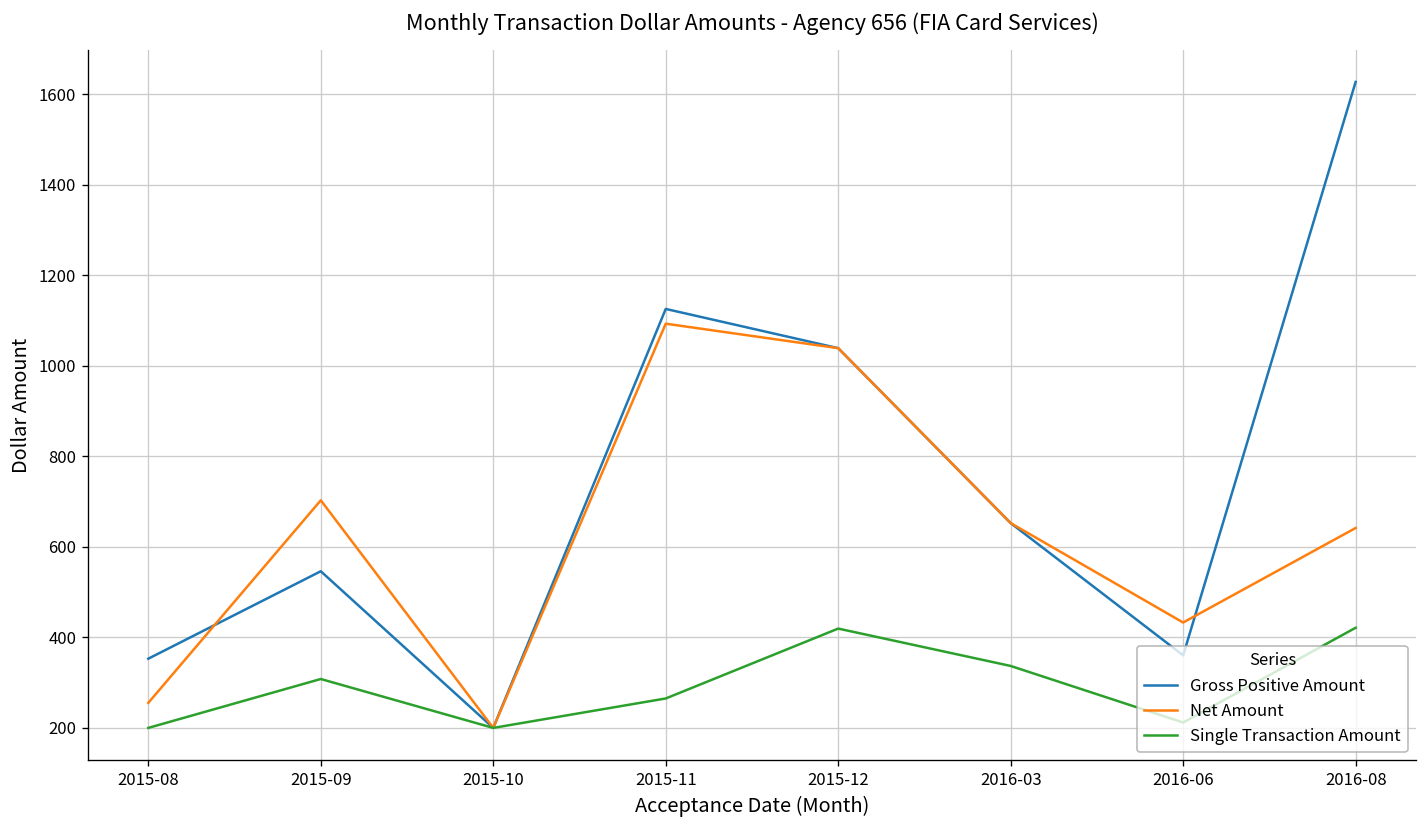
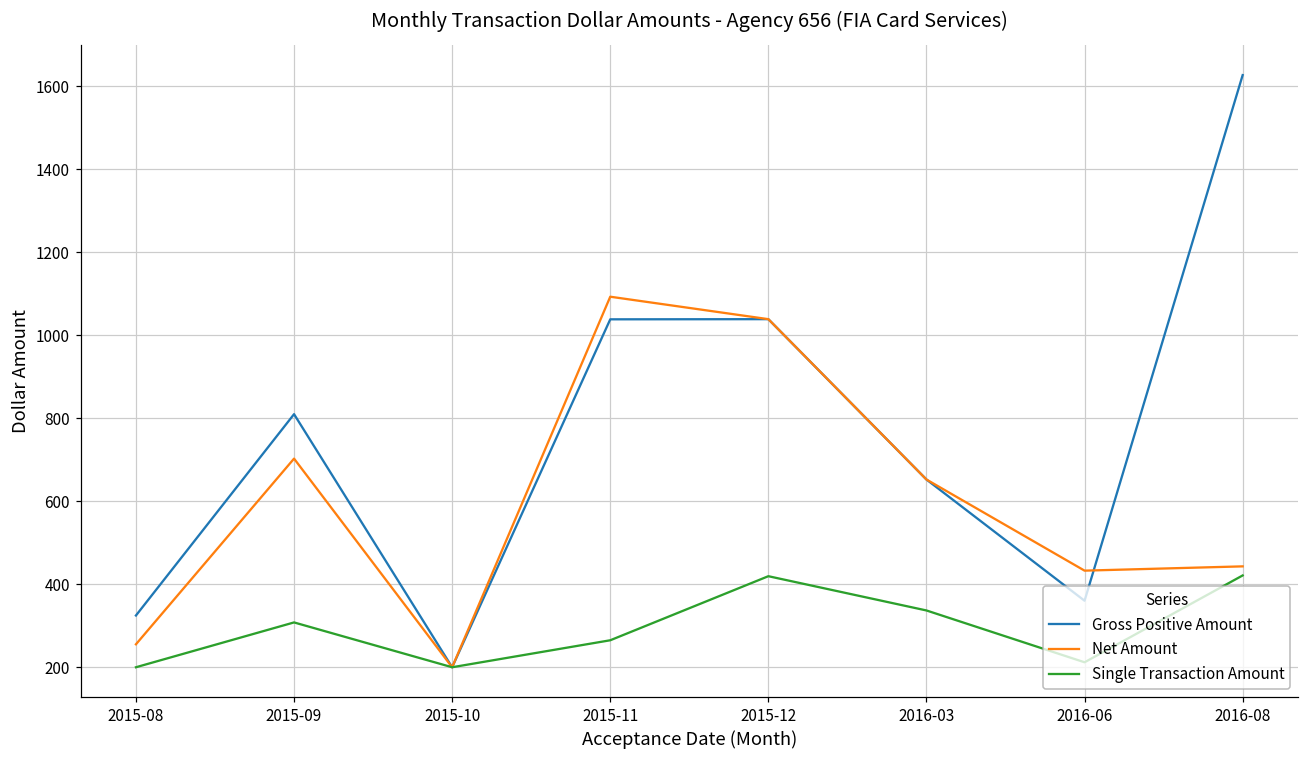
  {
    "Gross Positive Amount": {
-     "2015-08": 350,
-     "2015-09": 550,
-     "2015-11": 1130,
+     "2015-08": 320,
+     "2015-09": 810,
+     "2015-11": 1040,
      "2016-08": 1630
    },
    "Net Amount": {
      "2015-08": 260,
      "2015-09": 700,
      "2015-11": 1090,
      "2016-06": 430,
-     "2016-08": 640
+     "2016-08": 440
    },
    "Single Transaction Amount": {
      "2015-08": 200,
      "2015-09": 310,
      "2015-11": 270,
      "2015-12": 420,
      "2016-03": 340,
      "2016-08": 420
    }
  }
